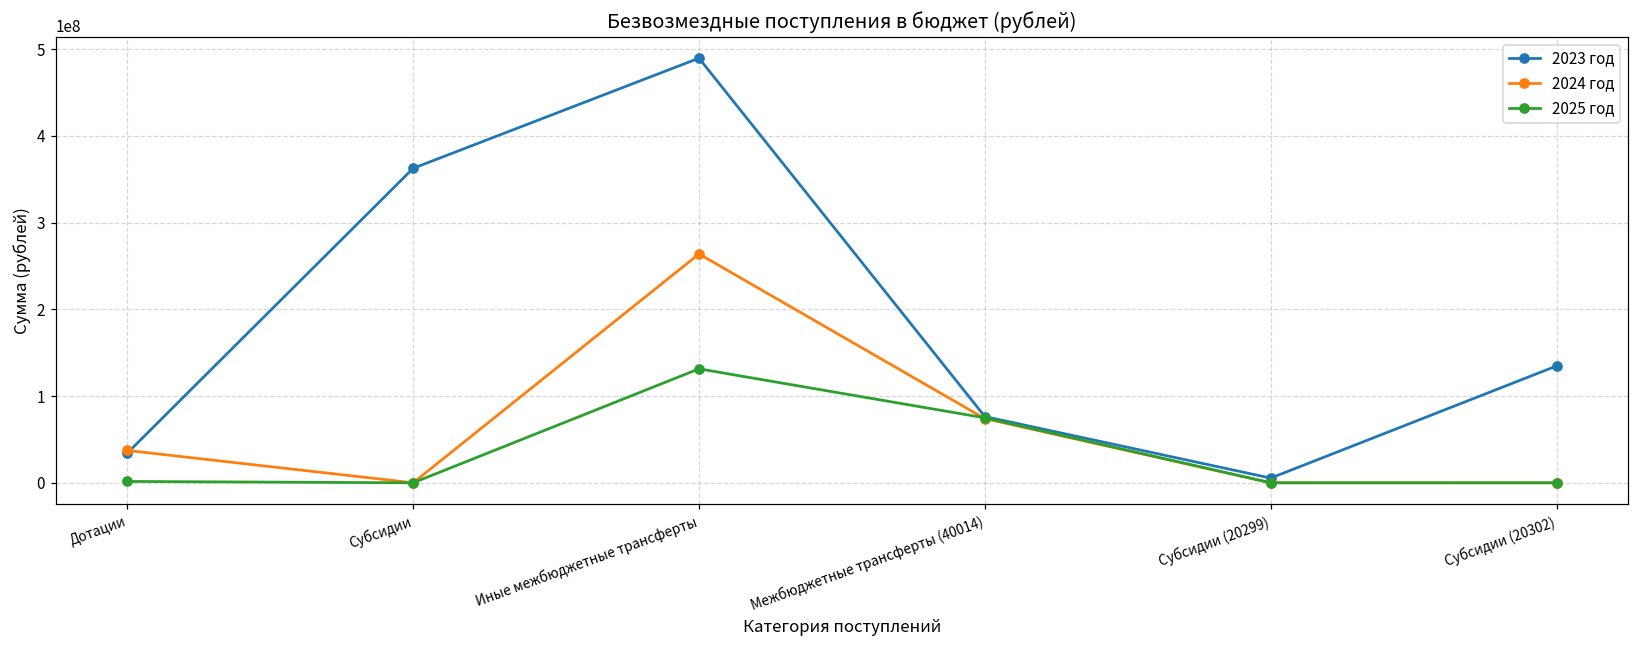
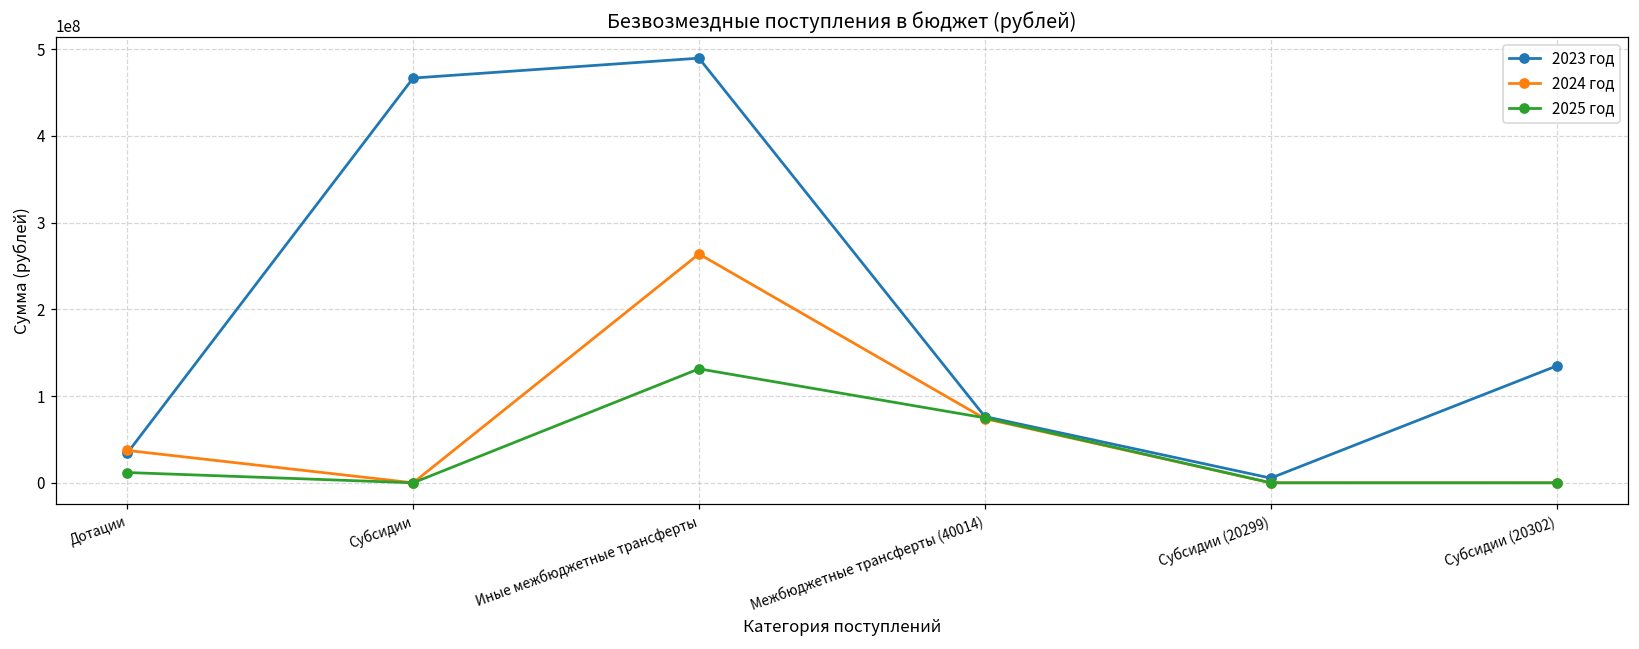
  {
    "2023 год": {
-     "Субсидии": 360000000,
+     "Субсидии": 470000000,
      "Иные межбюджетные трансферты": 490000000,
      "Субсидии (20299)": 10000000,
      "Субсидии (20302)": 130000000
    },
    "2024 год": {
      "Иные межбюджетные трансферты": 260000000
    },
    "2025 год": {
-     "Дотации": 0,
+     "Дотации": 10000000,
      "Иные межбюджетные трансферты": 130000000
    }
  }
